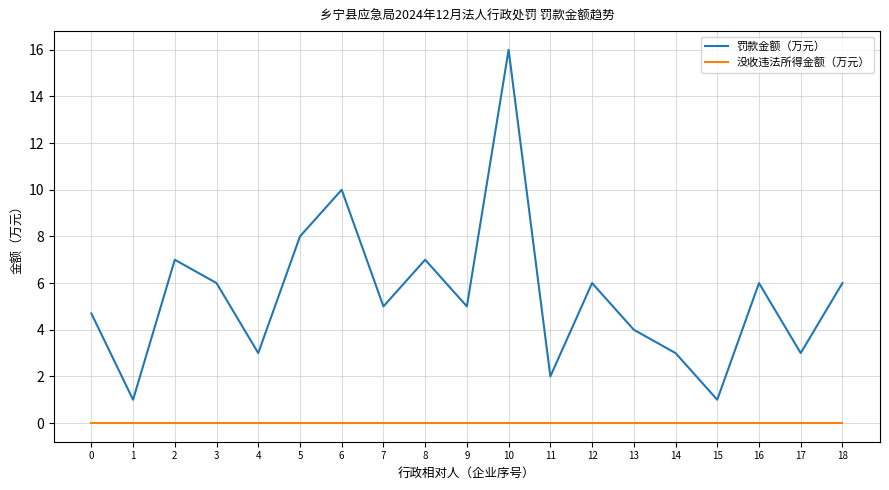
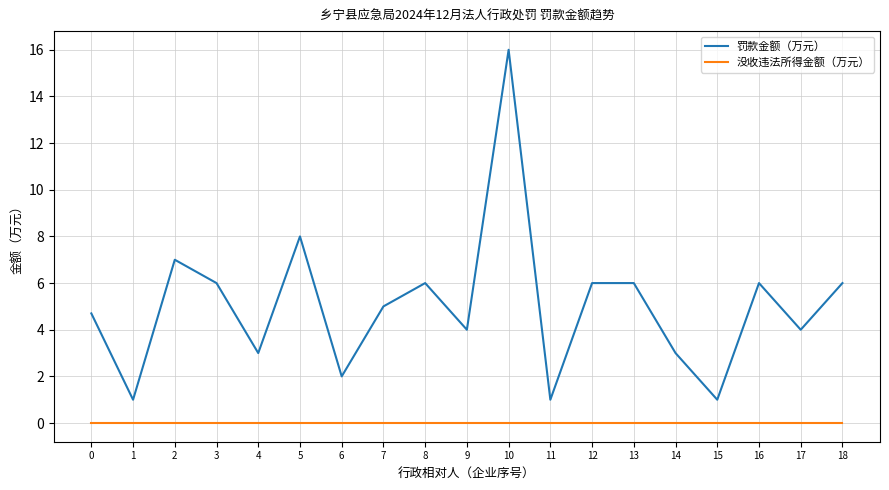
  {
    "罚款金额（万元）": {
      "0": 4.7,
      "1": 1,
      "2": 7,
      "3": 6,
      "4": 3,
      "5": 8,
-     "6": 10,
+     "6": 2,
      "7": 5,
-     "8": 7,
-     "9": 5,
+     "8": 6,
+     "9": 4,
      "10": 16,
-     "11": 2,
+     "11": 1,
      "12": 6,
-     "13": 4,
+     "13": 6,
      "14": 3,
      "15": 1,
      "16": 6,
-     "17": 3,
+     "17": 4,
      "18": 6
    },
    "没收违法所得金额（万元）": {
      "0": 0,
      "1": 0,
      "2": 0,
      "3": 0,
      "4": 0,
      "5": 0,
      "6": 0,
      "7": 0,
      "8": 0,
      "9": 0,
      "10": 0,
      "11": 0,
      "12": 0,
      "13": 0,
      "14": 0,
      "15": 0,
      "16": 0,
      "17": 0,
      "18": 0
    }
  }
